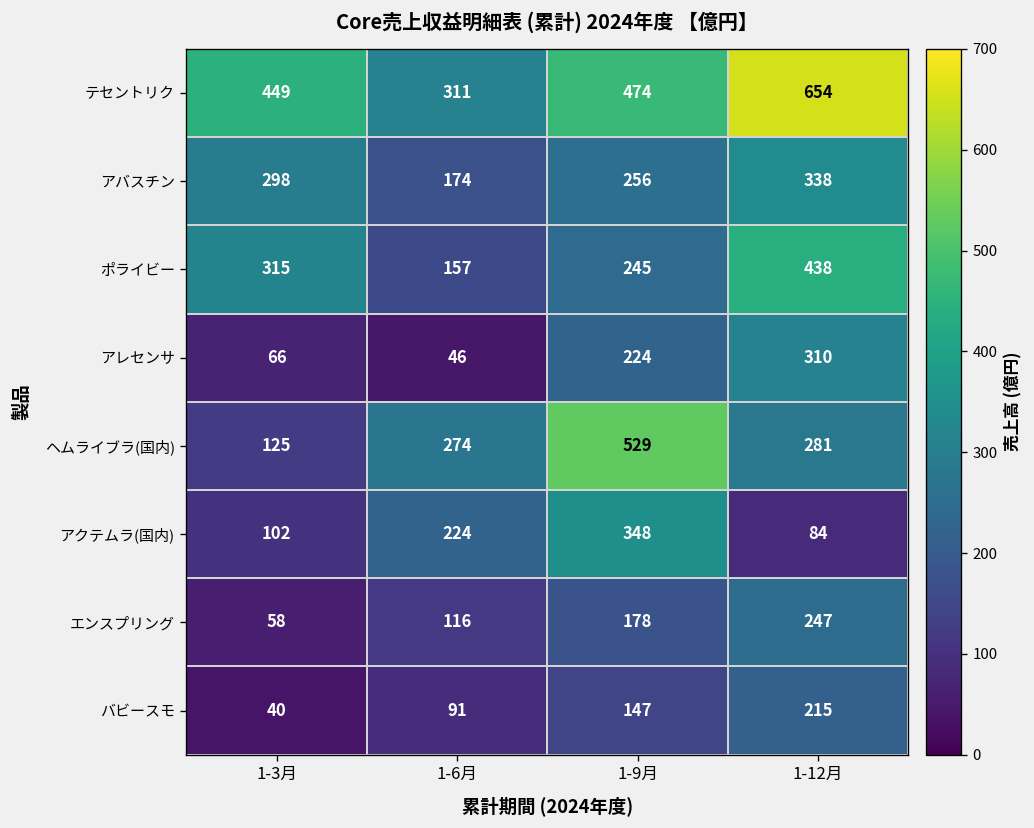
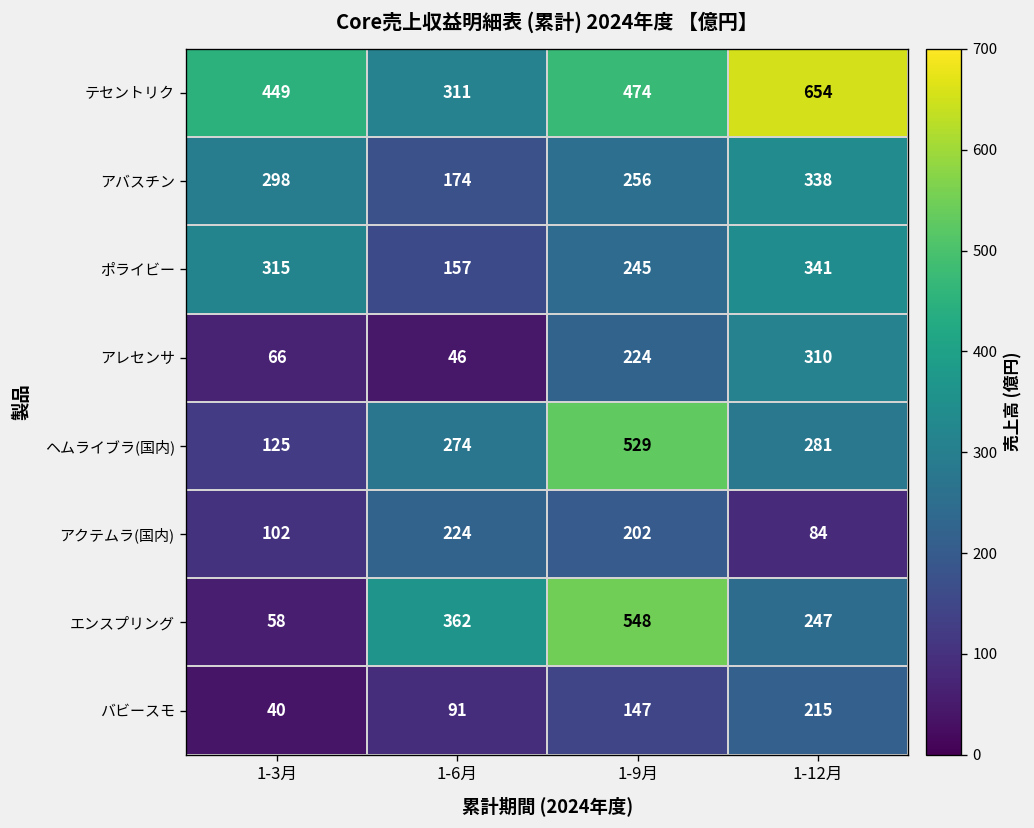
  {
    "テセントリク": {
      "1-3月": 449,
      "1-6月": 311,
      "1-9月": 474,
      "1-12月": 654
    },
    "アバスチン": {
      "1-3月": 298,
      "1-6月": 174,
      "1-9月": 256,
      "1-12月": 338
    },
    "ポライビー": {
      "1-3月": 315,
      "1-6月": 157,
      "1-9月": 245,
-     "1-12月": 438
+     "1-12月": 341
    },
    "アレセンサ": {
      "1-3月": 66,
      "1-6月": 46,
      "1-9月": 224,
      "1-12月": 310
    },
    "ヘムライブラ(国内)": {
      "1-3月": 125,
      "1-6月": 274,
      "1-9月": 529,
      "1-12月": 281
    },
    "アクテムラ(国内)": {
      "1-3月": 102,
      "1-6月": 224,
-     "1-9月": 348,
+     "1-9月": 202,
      "1-12月": 84
    },
    "エンスプリング": {
      "1-3月": 58,
-     "1-6月": 116,
-     "1-9月": 178,
+     "1-6月": 362,
+     "1-9月": 548,
      "1-12月": 247
    },
    "バビースモ": {
      "1-3月": 40,
      "1-6月": 91,
      "1-9月": 147,
      "1-12月": 215
    }
  }
